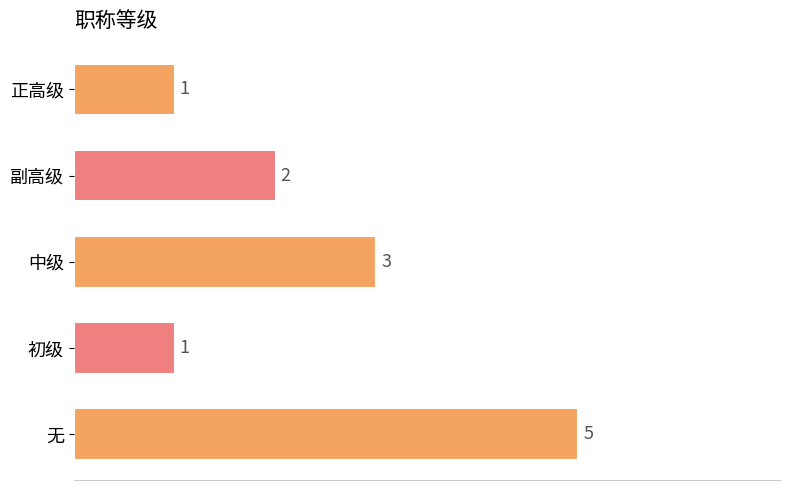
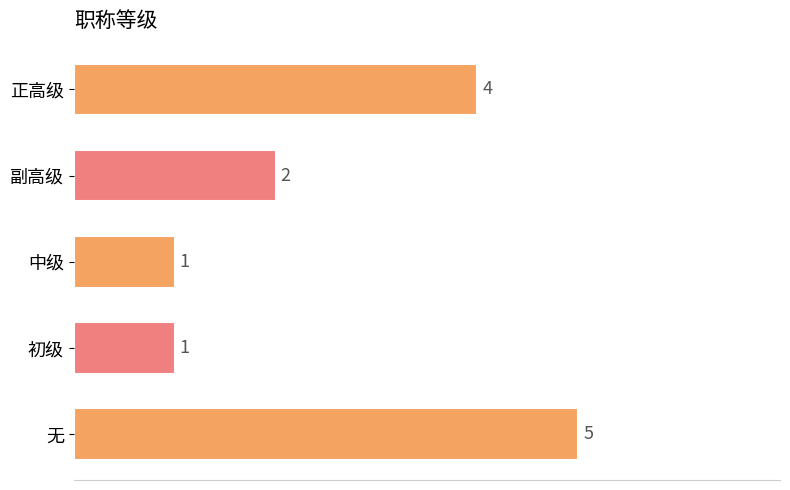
  {
-   "正高级": 1,
+   "正高级": 4,
    "副高级": 2,
-   "中级": 3,
+   "中级": 1,
    "初级": 1,
    "无": 5
  }
